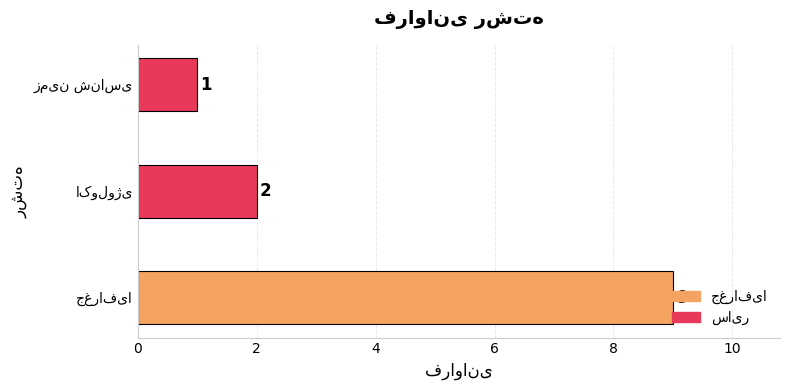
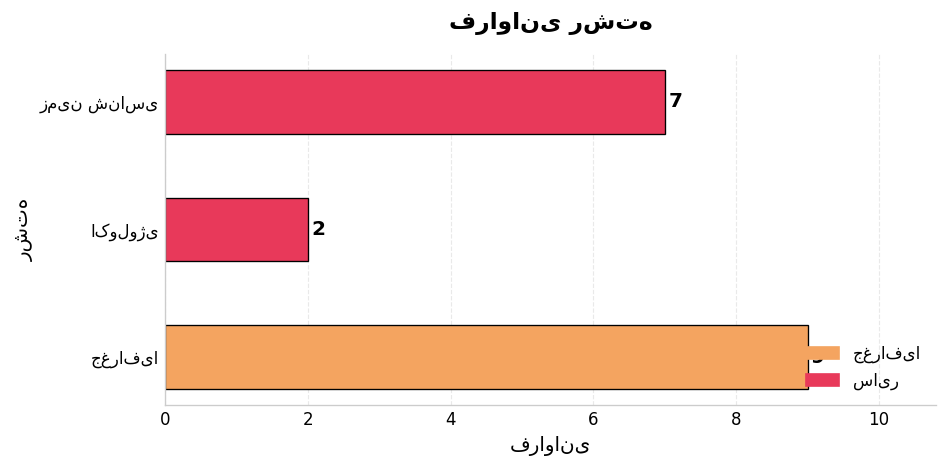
  {
-   "زمین شناسی": 1,
+   "زمین شناسی": 7,
    "اکولوژی": 2,
    "جغرافیا": 9
  }
